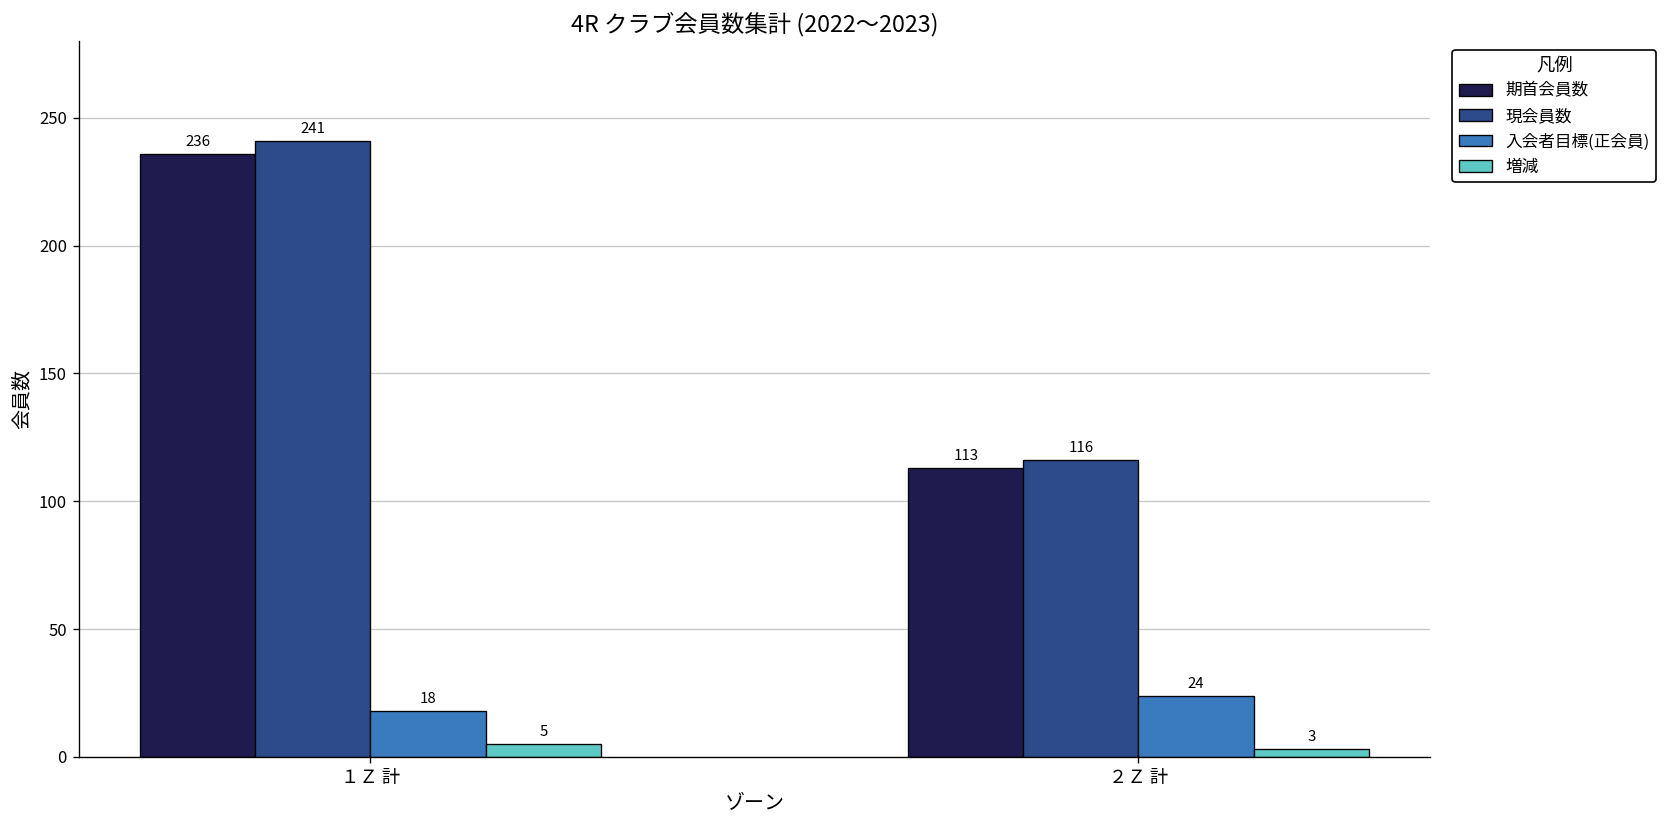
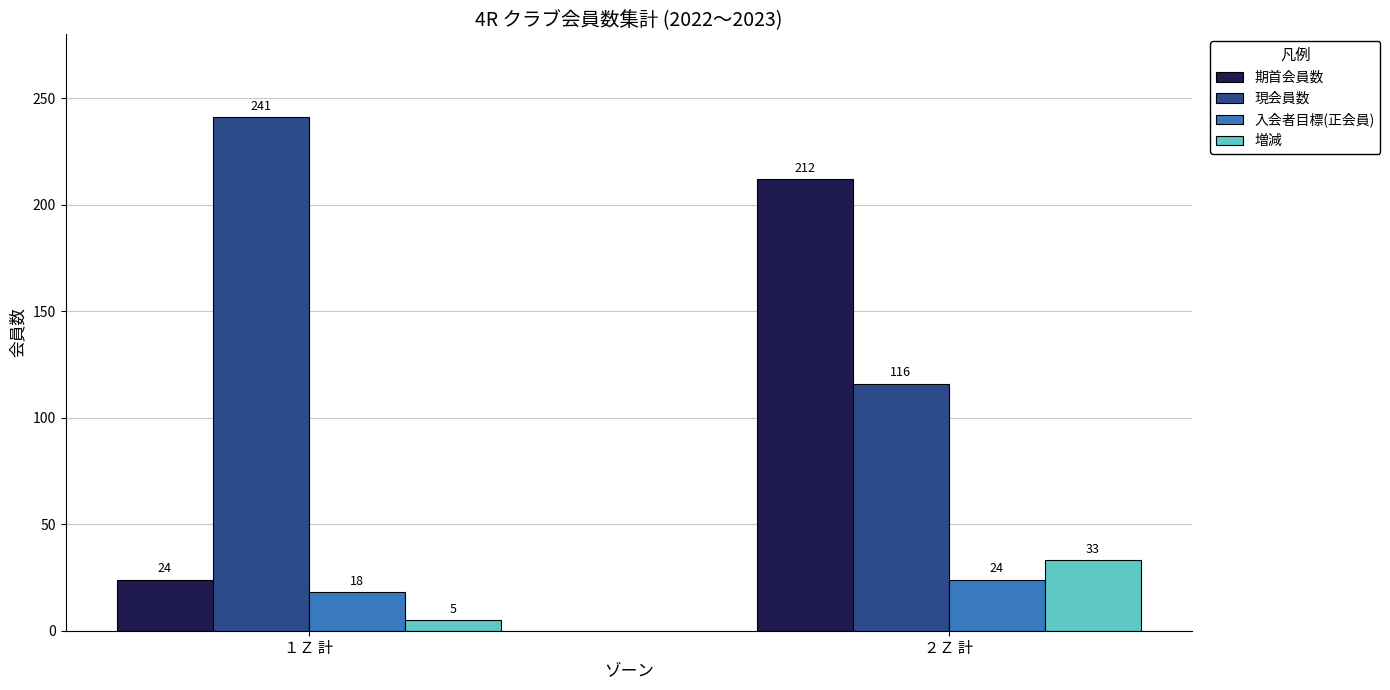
  {
    "期首会員数": {
-     "１Ｚ 計": 236,
-     "２Ｚ 計": 113
+     "１Ｚ 計": 24,
+     "２Ｚ 計": 212
    },
    "現会員数": {
      "１Ｚ 計": 241,
      "２Ｚ 計": 116
    },
    "入会者目標(正会員)": {
      "１Ｚ 計": 18,
      "２Ｚ 計": 24
    },
    "増減": {
      "１Ｚ 計": 5,
-     "２Ｚ 計": 3
+     "２Ｚ 計": 33
    }
  }
